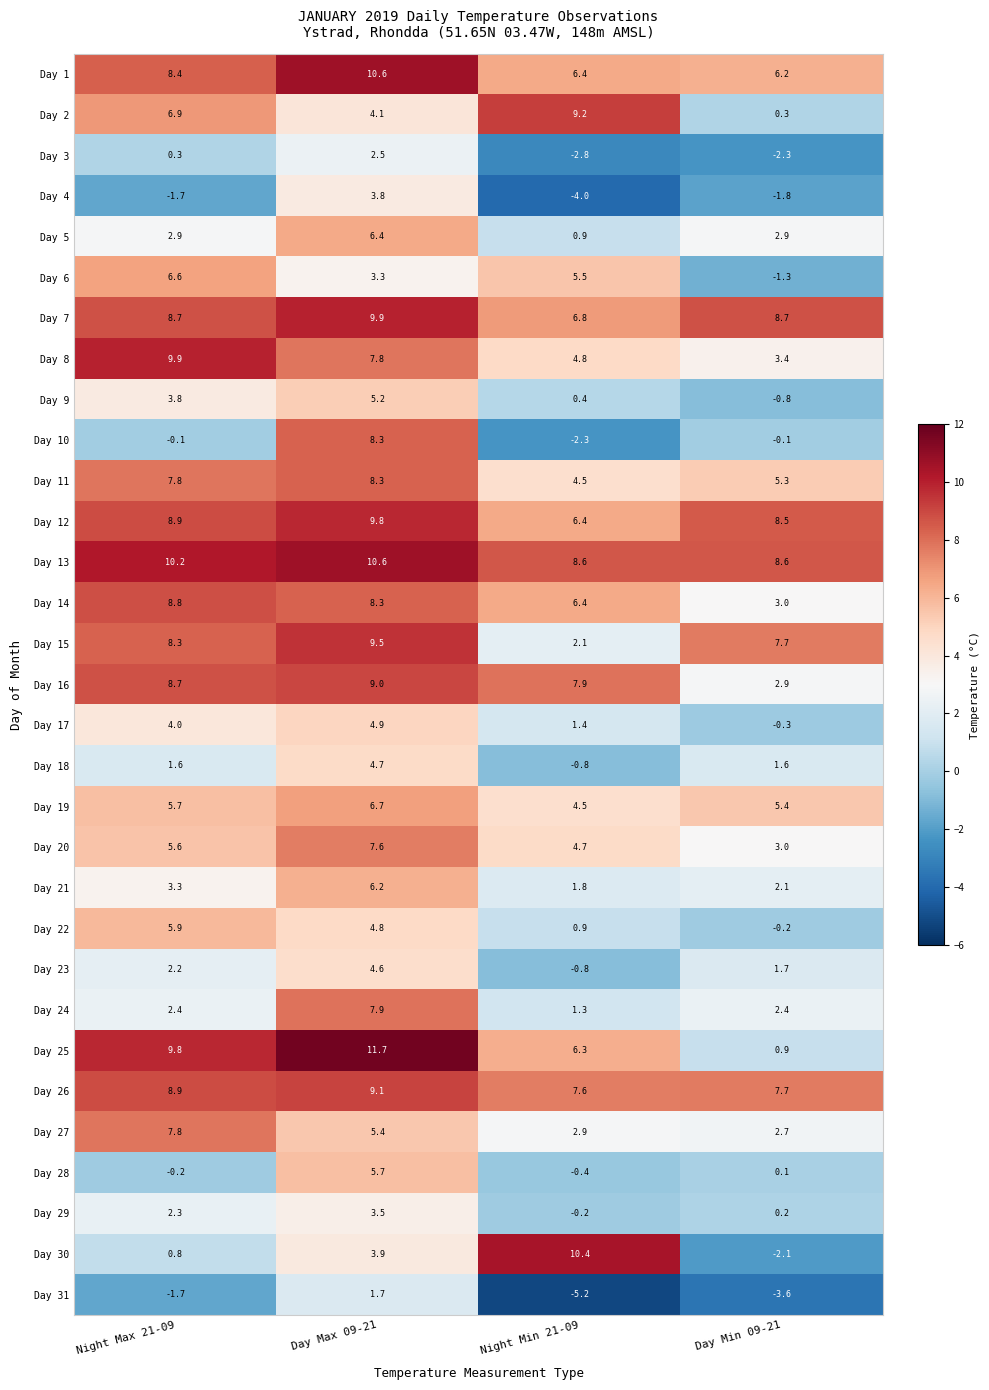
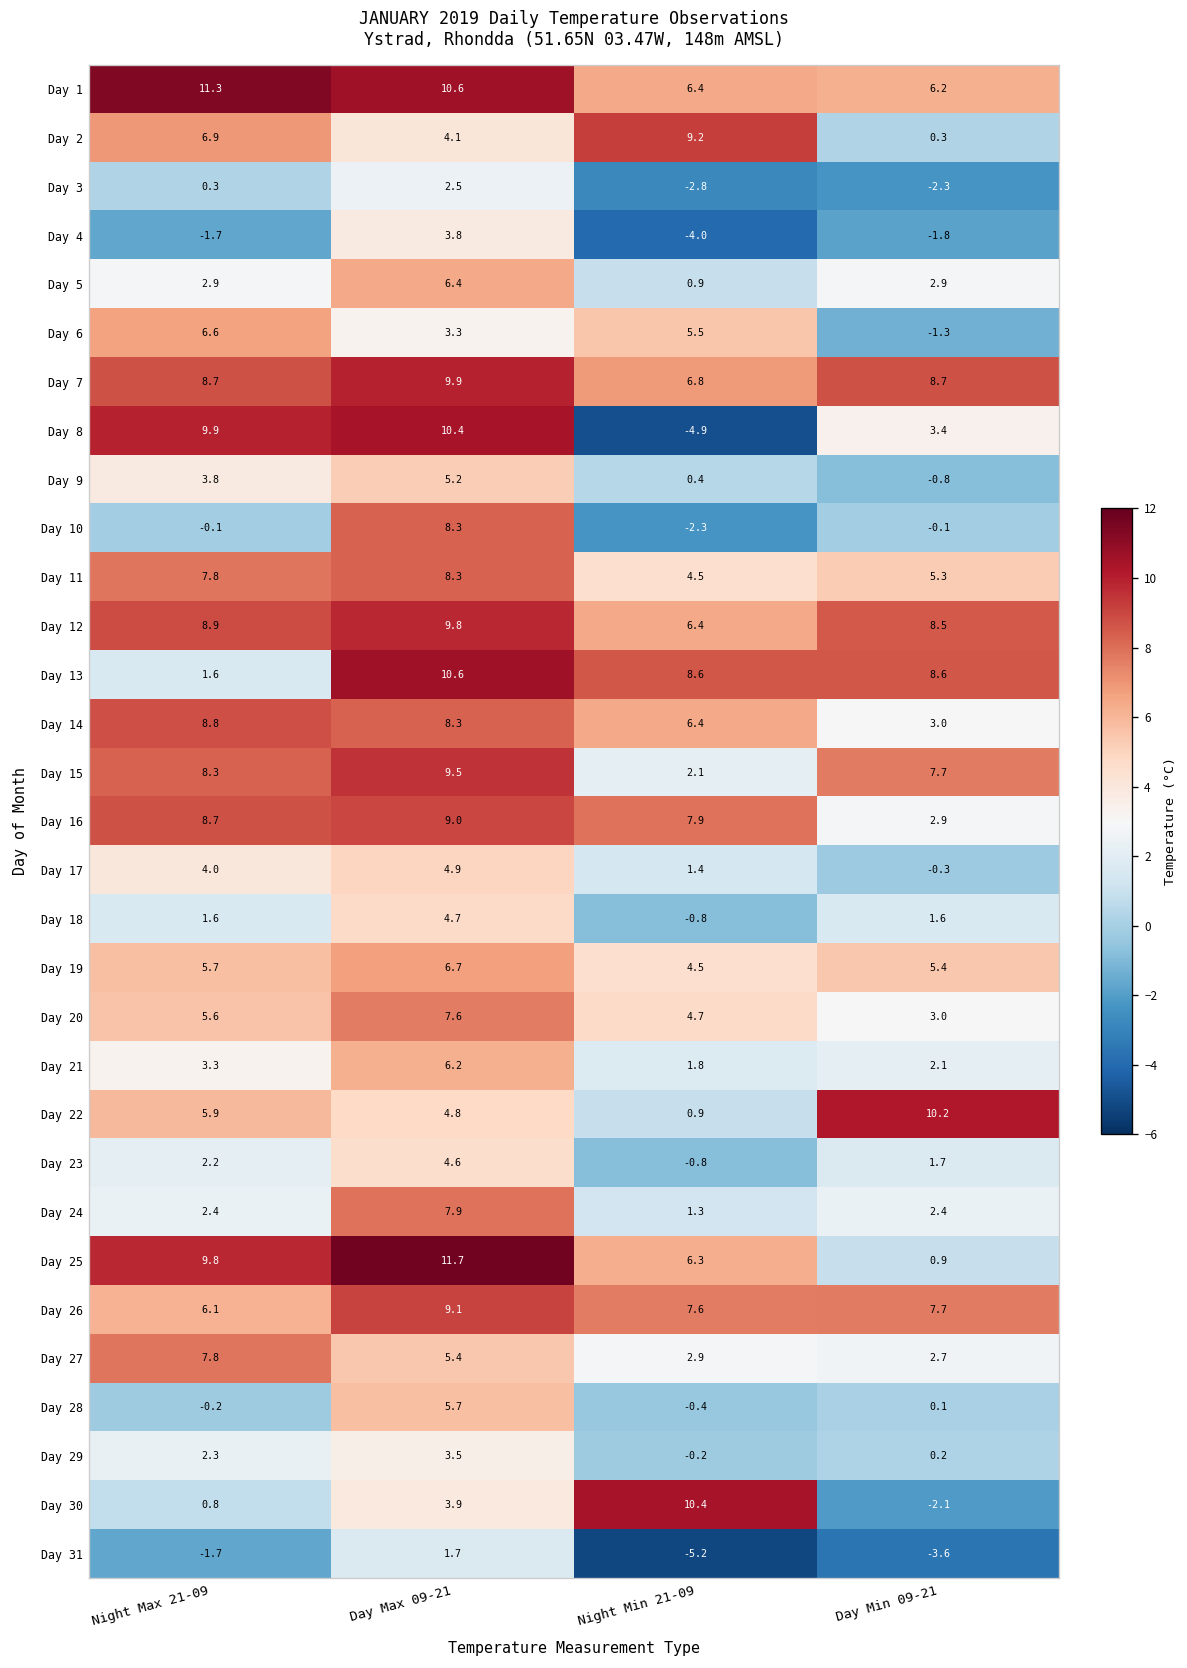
  {
    "Day 1": {
-     "Night Max 21-09": 8.4,
+     "Night Max 21-09": 11.3,
      "Day Max 09-21": 10.6,
      "Night Min 21-09": 6.4,
      "Day Min 09-21": 6.2
    },
    "Day 2": {
      "Night Max 21-09": 6.9,
      "Day Max 09-21": 4.1,
      "Night Min 21-09": 9.2,
      "Day Min 09-21": 0.3
    },
    "Day 3": {
      "Night Max 21-09": 0.3,
      "Day Max 09-21": 2.5,
      "Night Min 21-09": -2.8,
      "Day Min 09-21": -2.3
    },
    "Day 4": {
      "Night Max 21-09": -1.7,
      "Day Max 09-21": 3.8,
      "Night Min 21-09": -4.0,
      "Day Min 09-21": -1.8
    },
    "Day 5": {
      "Night Max 21-09": 2.9,
      "Day Max 09-21": 6.4,
      "Night Min 21-09": 0.9,
      "Day Min 09-21": 2.9
    },
    "Day 6": {
      "Night Max 21-09": 6.6,
      "Day Max 09-21": 3.3,
      "Night Min 21-09": 5.5,
      "Day Min 09-21": -1.3
    },
    "Day 7": {
      "Night Max 21-09": 8.7,
      "Day Max 09-21": 9.9,
      "Night Min 21-09": 6.8,
      "Day Min 09-21": 8.7
    },
    "Day 8": {
      "Night Max 21-09": 9.9,
-     "Day Max 09-21": 7.8,
-     "Night Min 21-09": 4.8,
+     "Day Max 09-21": 10.4,
+     "Night Min 21-09": -4.9,
      "Day Min 09-21": 3.4
    },
    "Day 9": {
      "Night Max 21-09": 3.8,
      "Day Max 09-21": 5.2,
      "Night Min 21-09": 0.4,
      "Day Min 09-21": -0.8
    },
    "Day 10": {
      "Night Max 21-09": -0.1,
      "Day Max 09-21": 8.3,
      "Night Min 21-09": -2.3,
      "Day Min 09-21": -0.1
    },
    "Day 11": {
      "Night Max 21-09": 7.8,
      "Day Max 09-21": 8.3,
      "Night Min 21-09": 4.5,
      "Day Min 09-21": 5.3
    },
    "Day 12": {
      "Night Max 21-09": 8.9,
      "Day Max 09-21": 9.8,
      "Night Min 21-09": 6.4,
      "Day Min 09-21": 8.5
    },
    "Day 13": {
-     "Night Max 21-09": 10.2,
+     "Night Max 21-09": 1.6,
      "Day Max 09-21": 10.6,
      "Night Min 21-09": 8.6,
      "Day Min 09-21": 8.6
    },
    "Day 14": {
      "Night Max 21-09": 8.8,
      "Day Max 09-21": 8.3,
      "Night Min 21-09": 6.4,
      "Day Min 09-21": 3.0
    },
    "Day 15": {
      "Night Max 21-09": 8.3,
      "Day Max 09-21": 9.5,
      "Night Min 21-09": 2.1,
      "Day Min 09-21": 7.7
    },
    "Day 16": {
      "Night Max 21-09": 8.7,
      "Day Max 09-21": 9.0,
      "Night Min 21-09": 7.9,
      "Day Min 09-21": 2.9
    },
    "Day 17": {
      "Night Max 21-09": 4.0,
      "Day Max 09-21": 4.9,
      "Night Min 21-09": 1.4,
      "Day Min 09-21": -0.3
    },
    "Day 18": {
      "Night Max 21-09": 1.6,
      "Day Max 09-21": 4.7,
      "Night Min 21-09": -0.8,
      "Day Min 09-21": 1.6
    },
    "Day 19": {
      "Night Max 21-09": 5.7,
      "Day Max 09-21": 6.7,
      "Night Min 21-09": 4.5,
      "Day Min 09-21": 5.4
    },
    "Day 20": {
      "Night Max 21-09": 5.6,
      "Day Max 09-21": 7.6,
      "Night Min 21-09": 4.7,
      "Day Min 09-21": 3.0
    },
    "Day 21": {
      "Night Max 21-09": 3.3,
      "Day Max 09-21": 6.2,
      "Night Min 21-09": 1.8,
      "Day Min 09-21": 2.1
    },
    "Day 22": {
      "Night Max 21-09": 5.9,
      "Day Max 09-21": 4.8,
      "Night Min 21-09": 0.9,
-     "Day Min 09-21": -0.2
+     "Day Min 09-21": 10.2
    },
    "Day 23": {
      "Night Max 21-09": 2.2,
      "Day Max 09-21": 4.6,
      "Night Min 21-09": -0.8,
      "Day Min 09-21": 1.7
    },
    "Day 24": {
      "Night Max 21-09": 2.4,
      "Day Max 09-21": 7.9,
      "Night Min 21-09": 1.3,
      "Day Min 09-21": 2.4
    },
    "Day 25": {
      "Night Max 21-09": 9.8,
      "Day Max 09-21": 11.7,
      "Night Min 21-09": 6.3,
      "Day Min 09-21": 0.9
    },
    "Day 26": {
-     "Night Max 21-09": 8.9,
+     "Night Max 21-09": 6.1,
      "Day Max 09-21": 9.1,
      "Night Min 21-09": 7.6,
      "Day Min 09-21": 7.7
    },
    "Day 27": {
      "Night Max 21-09": 7.8,
      "Day Max 09-21": 5.4,
      "Night Min 21-09": 2.9,
      "Day Min 09-21": 2.7
    },
    "Day 28": {
      "Night Max 21-09": -0.2,
      "Day Max 09-21": 5.7,
      "Night Min 21-09": -0.4,
      "Day Min 09-21": 0.1
    },
    "Day 29": {
      "Night Max 21-09": 2.3,
      "Day Max 09-21": 3.5,
      "Night Min 21-09": -0.2,
      "Day Min 09-21": 0.2
    },
    "Day 30": {
      "Night Max 21-09": 0.8,
      "Day Max 09-21": 3.9,
      "Night Min 21-09": 10.4,
      "Day Min 09-21": -2.1
    },
    "Day 31": {
      "Night Max 21-09": -1.7,
      "Day Max 09-21": 1.7,
      "Night Min 21-09": -5.2,
      "Day Min 09-21": -3.6
    }
  }
